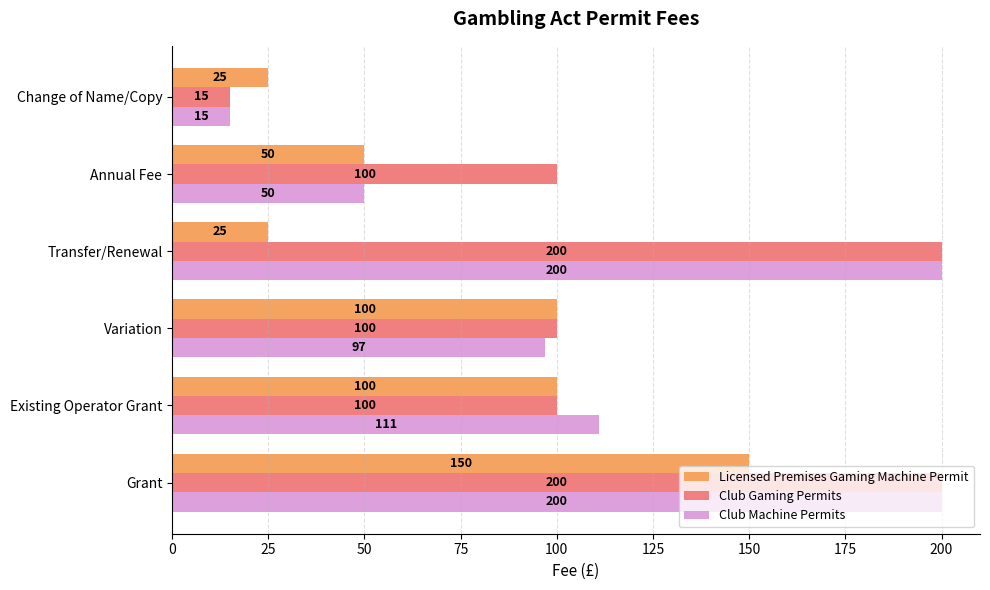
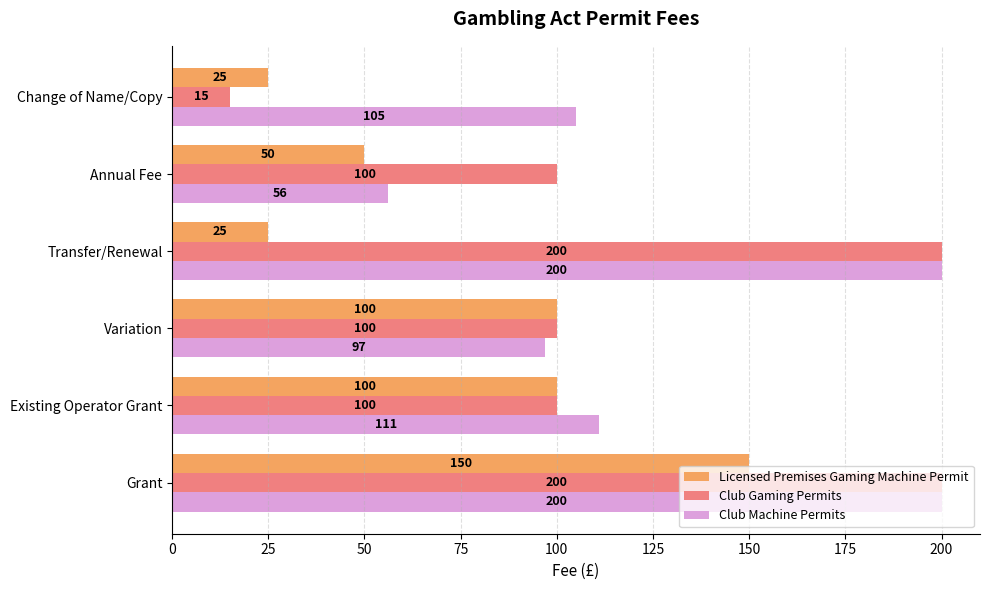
  {
    "Club Machine Permits": {
-     "Change of Name/Copy": 15,
-     "Annual Fee": 50,
+     "Change of Name/Copy": 105,
+     "Annual Fee": 56,
      "Transfer/Renewal": 200,
      "Variation": 97,
      "Existing Operator Grant": 111
    }
  }
